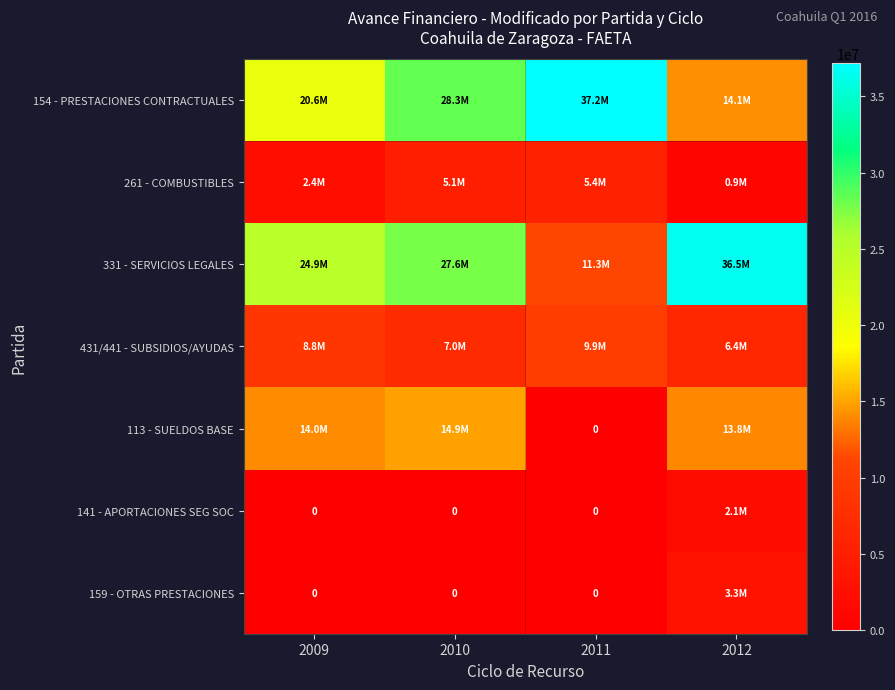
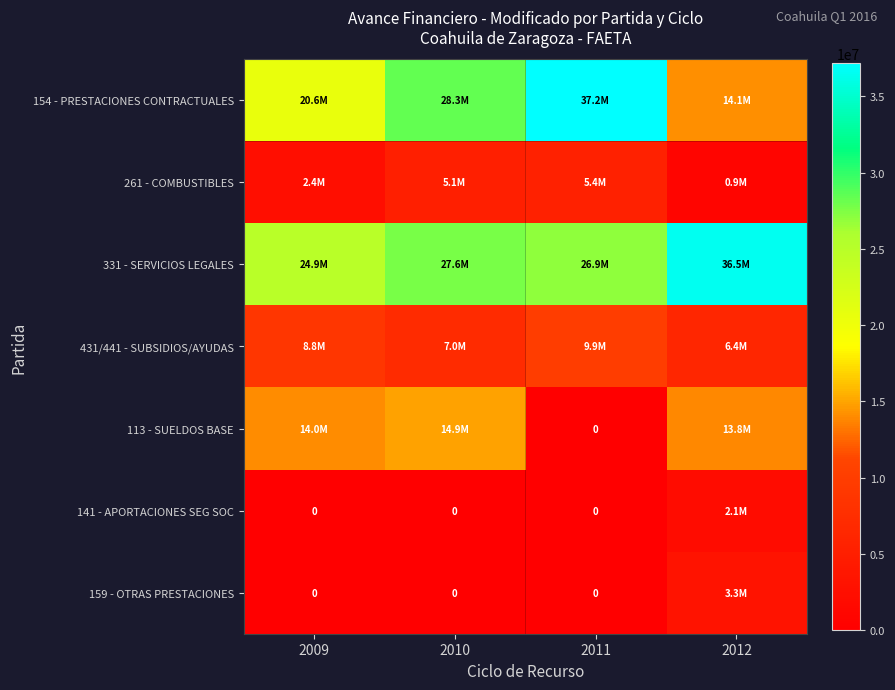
  {
    "154 - PRESTACIONES CONTRACTUALES": {
      "2009": "20.6M",
      "2010": "28.3M",
      "2011": "37.2M",
      "2012": "14.1M"
    },
    "261 - COMBUSTIBLES": {
      "2009": "2.4M",
      "2010": "5.1M",
      "2011": "5.4M",
      "2012": "0.9M"
    },
    "331 - SERVICIOS LEGALES": {
      "2009": "24.9M",
      "2010": "27.6M",
-     "2011": "11.3M",
+     "2011": "26.9M",
      "2012": "36.5M"
    },
    "431/441 - SUBSIDIOS/AYUDAS": {
      "2009": "8.8M",
      "2010": "7.0M",
      "2011": "9.9M",
      "2012": "6.4M"
    },
    "113 - SUELDOS BASE": {
      "2009": "14.0M",
      "2010": "14.9M",
      "2011": "0",
      "2012": "13.8M"
    },
    "141 - APORTACIONES SEG SOC": {
      "2009": "0",
      "2010": "0",
      "2011": "0",
      "2012": "2.1M"
    },
    "159 - OTRAS PRESTACIONES": {
      "2009": "0",
      "2010": "0",
      "2011": "0",
      "2012": "3.3M"
    }
  }
